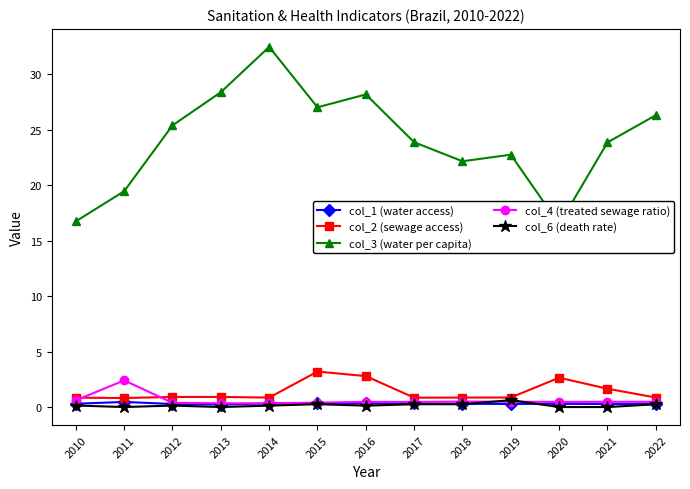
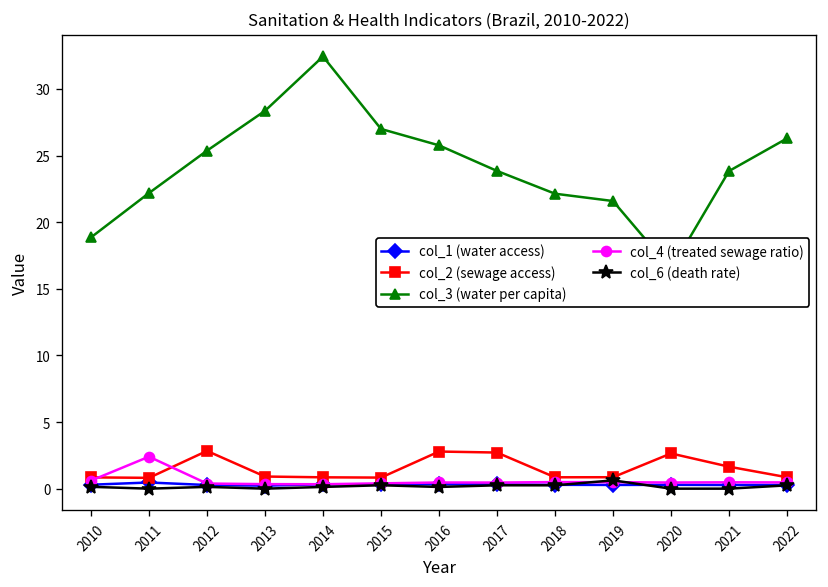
  {
    "col_1 (water access)": {
      "2011": 0.5
    },
    "col_2 (sewage access)": {
      "2010": 0.8,
      "2011": 0.8,
-     "2012": 0.9,
+     "2012": 2.8,
      "2013": 0.9,
      "2014": 0.9,
-     "2015": 3.2,
+     "2015": 0.8,
      "2016": 2.8,
-     "2017": 0.8,
+     "2017": 2.7,
      "2018": 0.9,
      "2019": 0.9,
      "2020": 2.6,
      "2021": 1.7,
      "2022": 0.9
    },
    "col_3 (water per capita)": {
-     "2010": 16.7,
-     "2011": 19.4,
+     "2010": 18.9,
+     "2011": 22.2,
      "2012": 25.4,
      "2013": 28.4,
      "2014": 32.4,
      "2015": 27.0,
-     "2016": 28.2,
+     "2016": 25.8,
      "2017": 23.9,
      "2018": 22.1,
-     "2019": 22.7,
+     "2019": 21.6,
      "2021": 23.8,
      "2022": 26.3
    },
    "col_4 (treated sewage ratio)": {
      "2010": 0.6,
      "2011": 2.4
    },
    "col_6 (death rate)": {
      "2011": 0.0,
      "2013": 0.0,
      "2020": 0.0,
      "2021": 0.0
    }
  }
